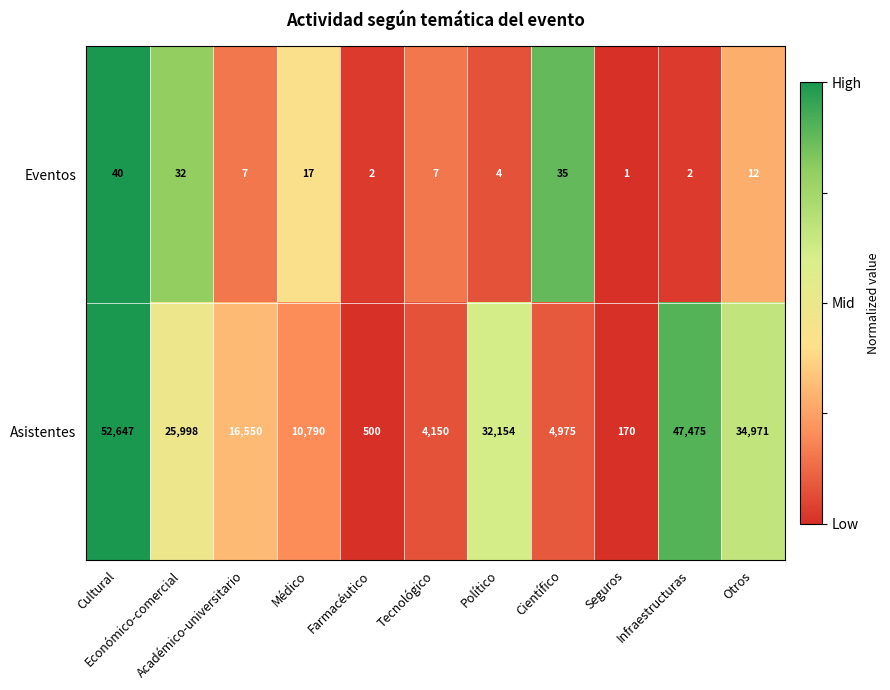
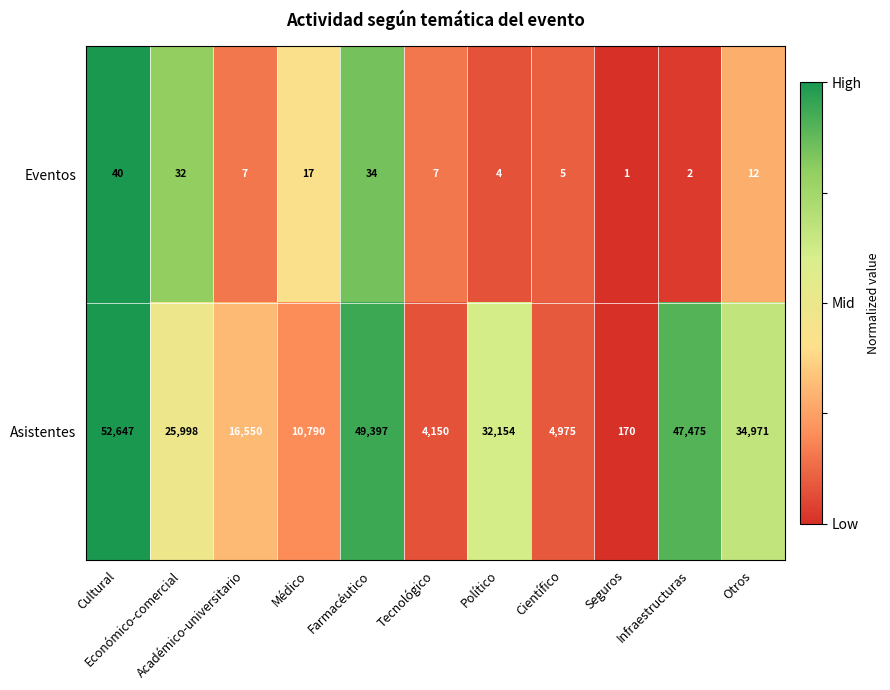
  {
    "Eventos": {
      "Cultural": "40",
      "Económico-comercial": "32",
      "Académico-universitario": "7",
      "Médico": "17",
-     "Farmacéutico": "2",
+     "Farmacéutico": "34",
      "Tecnológico": "7",
      "Político": "4",
-     "Científico": "35",
+     "Científico": "5",
      "Seguros": "1",
      "Infraestructuras": "2",
      "Otros": "12"
    },
    "Asistentes": {
      "Cultural": "52,647",
      "Económico-comercial": "25,998",
      "Académico-universitario": "16,550",
      "Médico": "10,790",
-     "Farmacéutico": "500",
+     "Farmacéutico": "49,397",
      "Tecnológico": "4,150",
      "Político": "32,154",
      "Científico": "4,975",
      "Seguros": "170",
      "Infraestructuras": "47,475",
      "Otros": "34,971"
    }
  }
